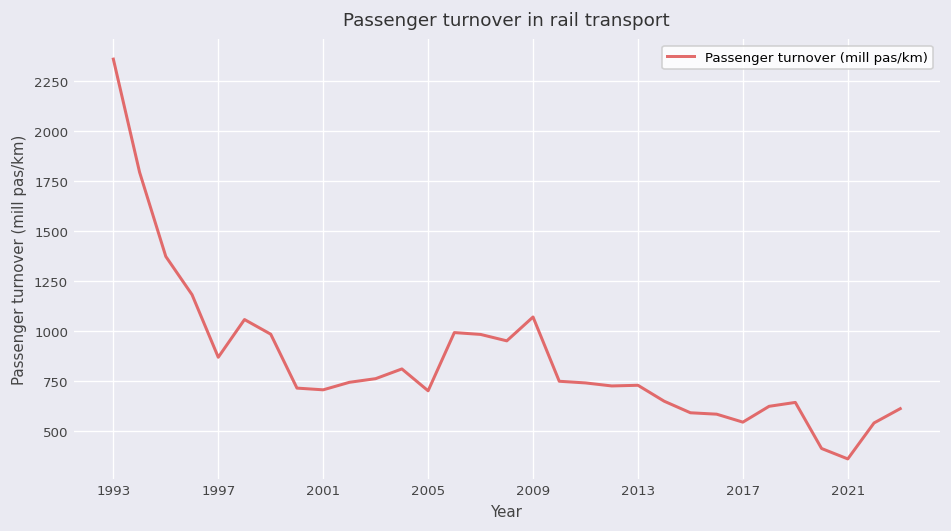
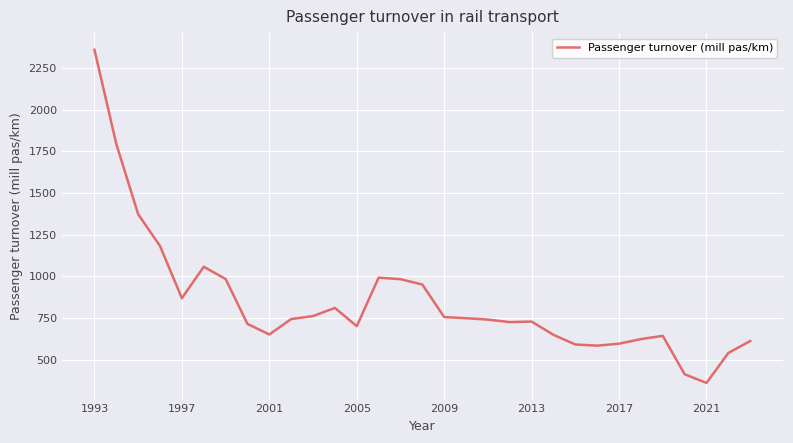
  {
    "1993": 2360,
    "1997": 870,
-   "2001": 710,
+   "2001": 650,
    "2005": 700,
-   "2009": 1070,
+   "2009": 760,
    "2013": 730,
-   "2017": 540,
+   "2017": 600,
    "2021": 360
  }
